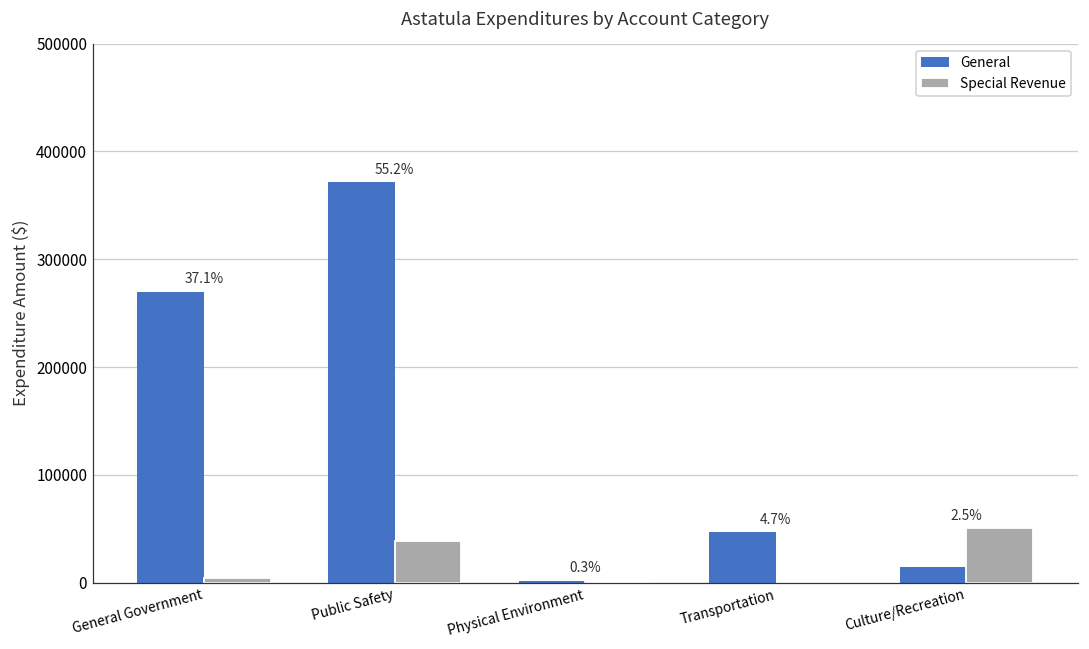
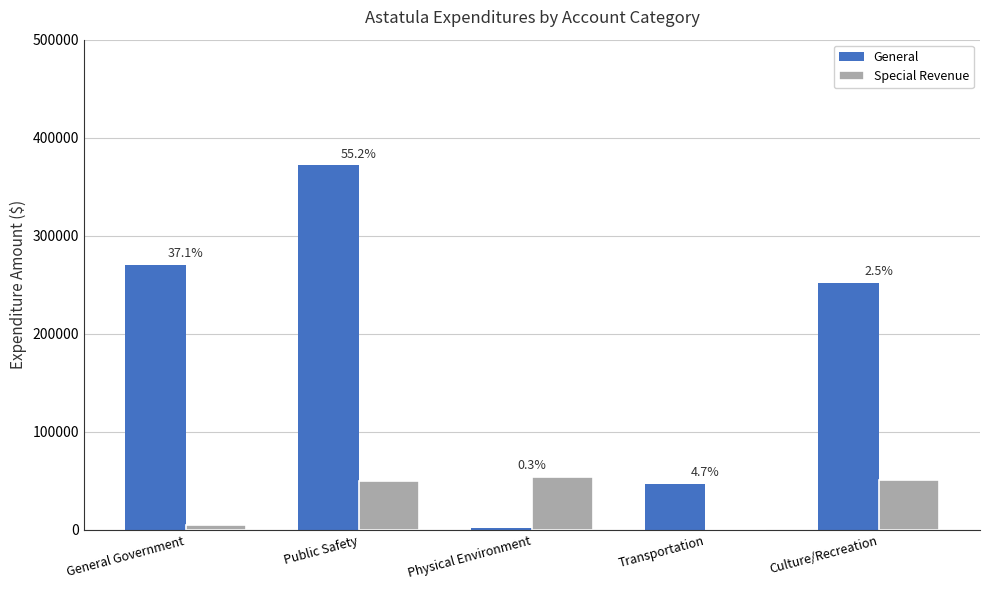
  {
    "General": {
-     "Culture/Recreation": 10000
+     "Culture/Recreation": 250000
    },
    "Special Revenue": {
      "General Government": 0,
-     "Public Safety": 40000,
-     "Physical Environment": 0,
+     "Public Safety": 50000,
+     "Physical Environment": 50000,
      "Transportation": 0,
      "Culture/Recreation": 50000
    }
  }
